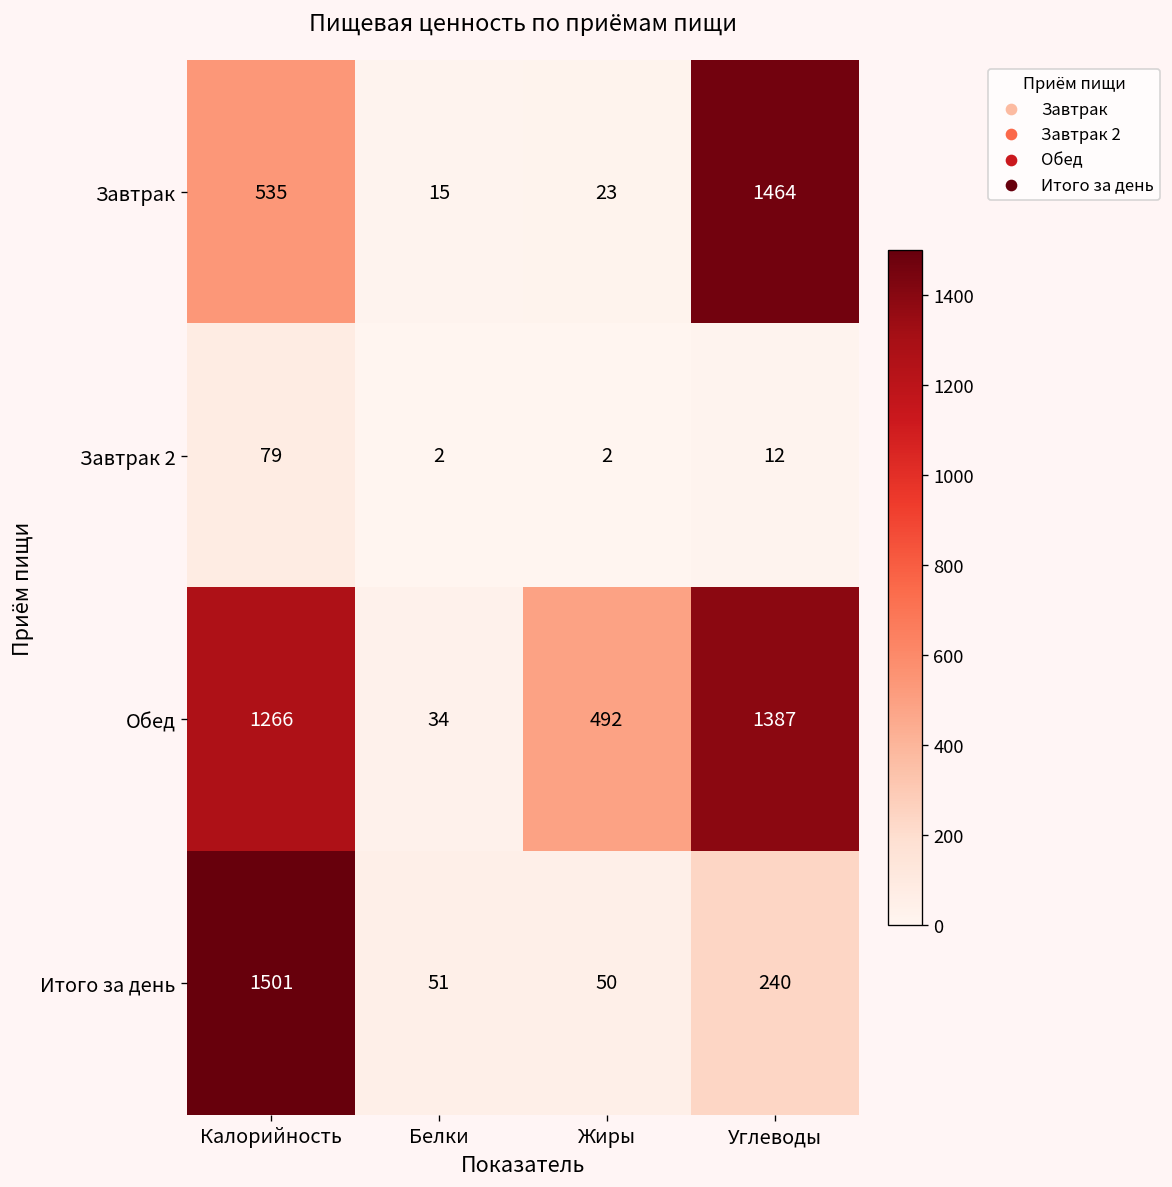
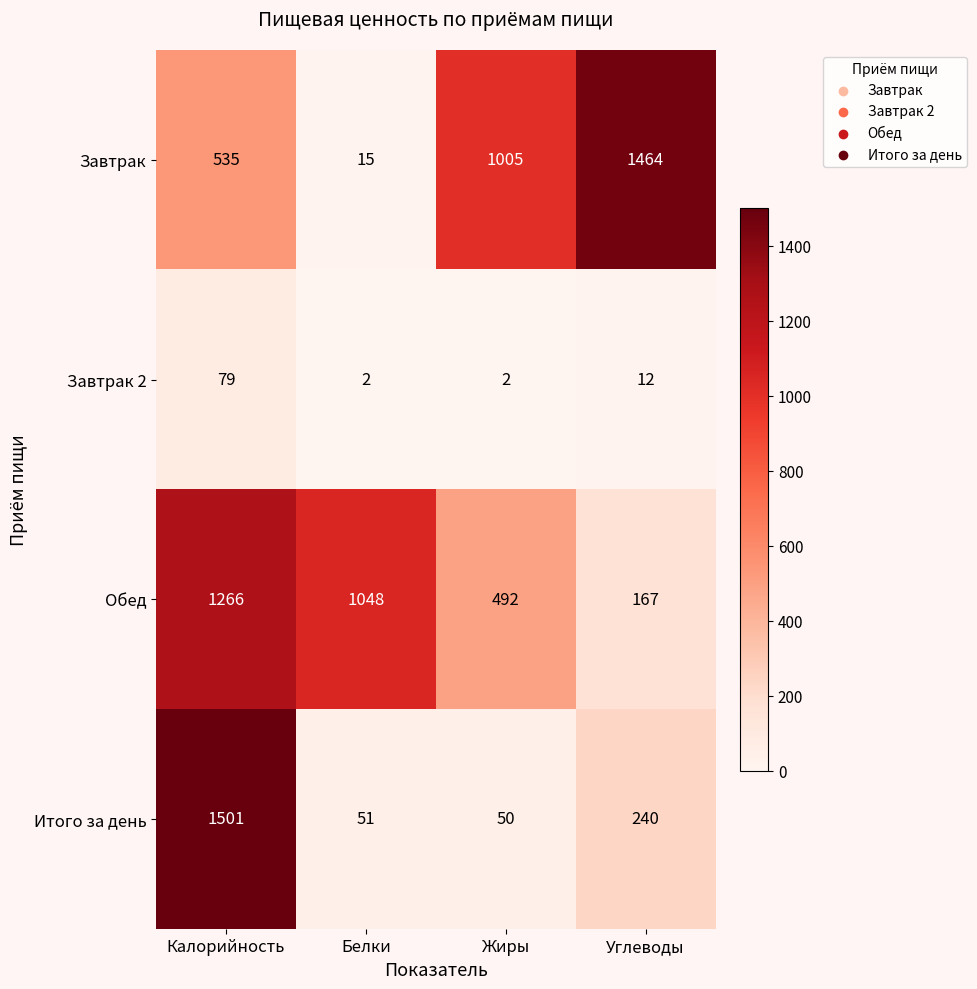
  {
    "Завтрак": {
      "Калорийность": 535,
      "Белки": 15,
-     "Жиры": 23,
+     "Жиры": 1005,
      "Углеводы": 1464
    },
    "Завтрак 2": {
      "Калорийность": 79,
      "Белки": 2,
      "Жиры": 2,
      "Углеводы": 12
    },
    "Обед": {
      "Калорийность": 1266,
-     "Белки": 34,
+     "Белки": 1048,
      "Жиры": 492,
-     "Углеводы": 1387
+     "Углеводы": 167
    },
    "Итого за день": {
      "Калорийность": 1501,
      "Белки": 51,
      "Жиры": 50,
      "Углеводы": 240
    }
  }
